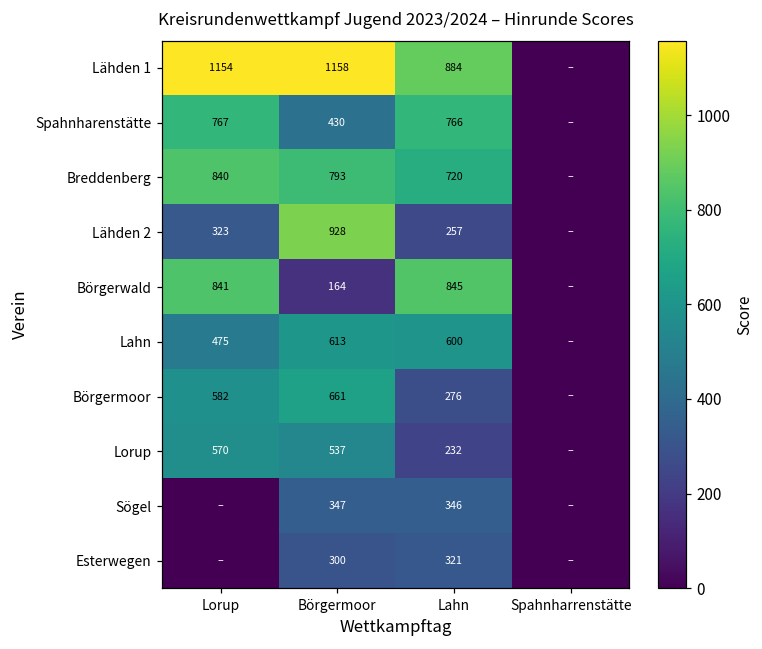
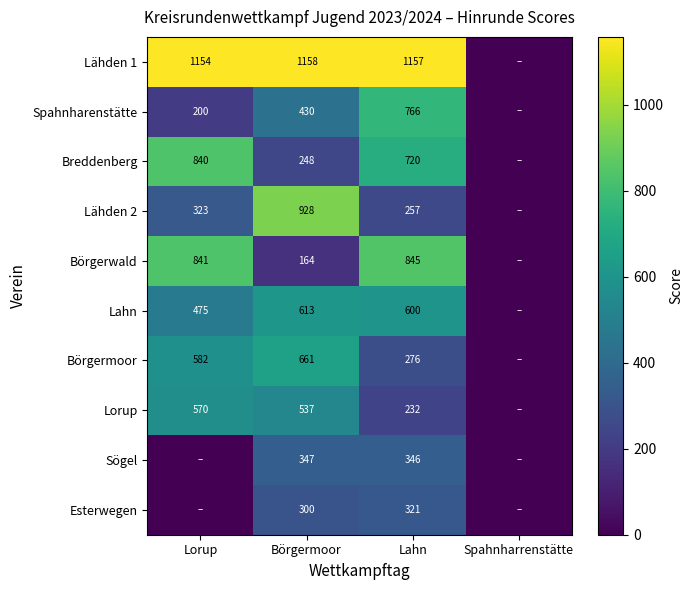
  {
    "Lähden 1": {
      "Lorup": 1154,
      "Börgermoor": 1158,
-     "Lahn": 884
+     "Lahn": 1157
    },
    "Spahnharenstätte": {
-     "Lorup": 767,
+     "Lorup": 200,
      "Börgermoor": 430,
      "Lahn": 766
    },
    "Breddenberg": {
      "Lorup": 840,
-     "Börgermoor": 793,
+     "Börgermoor": 248,
      "Lahn": 720
    },
    "Lähden 2": {
      "Lorup": 323,
      "Börgermoor": 928,
      "Lahn": 257
    },
    "Börgerwald": {
      "Lorup": 841,
      "Börgermoor": 164,
      "Lahn": 845
    },
    "Lahn": {
      "Lorup": 475,
      "Börgermoor": 613,
      "Lahn": 600
    },
    "Börgermoor": {
      "Lorup": 582,
      "Börgermoor": 661,
      "Lahn": 276
    },
    "Lorup": {
      "Lorup": 570,
      "Börgermoor": 537,
      "Lahn": 232
    },
    "Sögel": {
      "Börgermoor": 347,
      "Lahn": 346
    },
    "Esterwegen": {
      "Börgermoor": 300,
      "Lahn": 321
    }
  }
